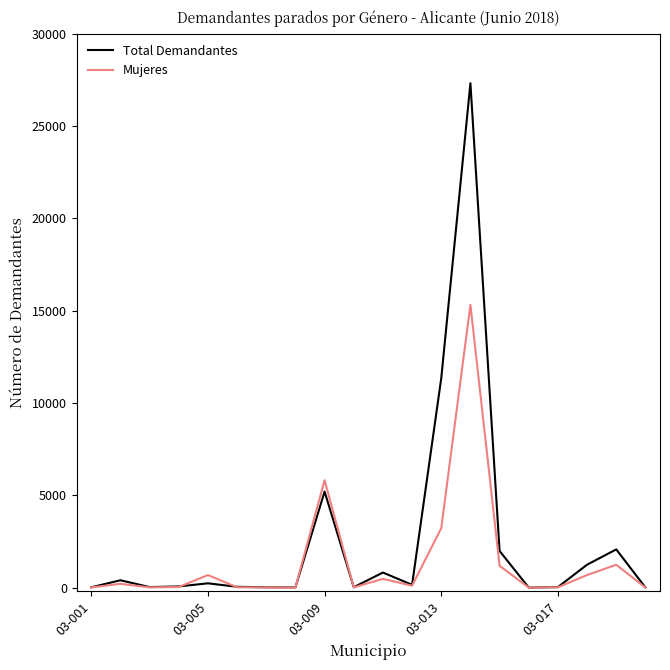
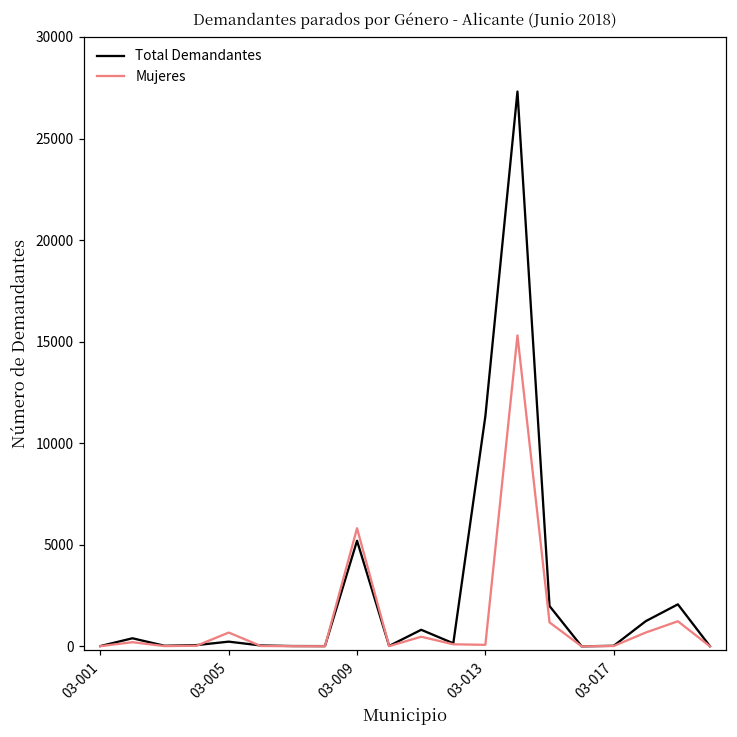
  {
    "Total Demandantes": {
      "03-005": 200,
      "03-009": 5200,
      "03-013": 11300
    },
    "Mujeres": {
      "03-005": 700,
      "03-009": 5800,
-     "03-013": 3200
+     "03-013": 100
    }
  }
